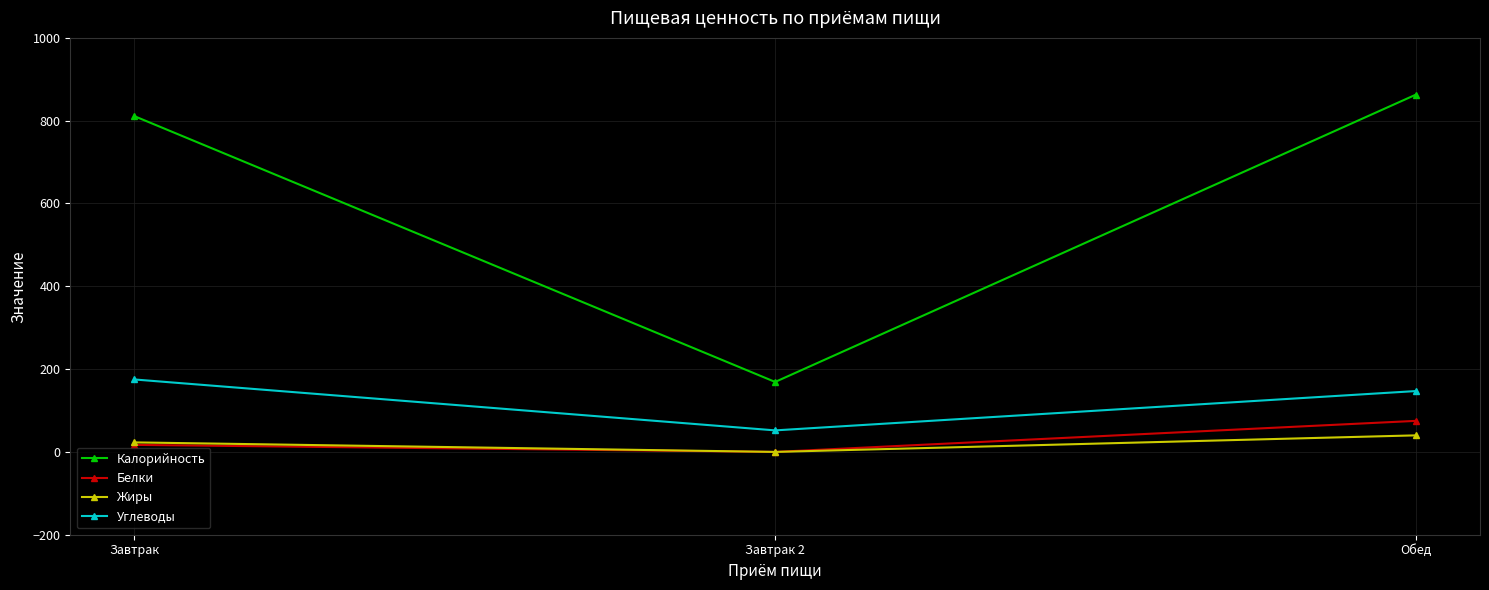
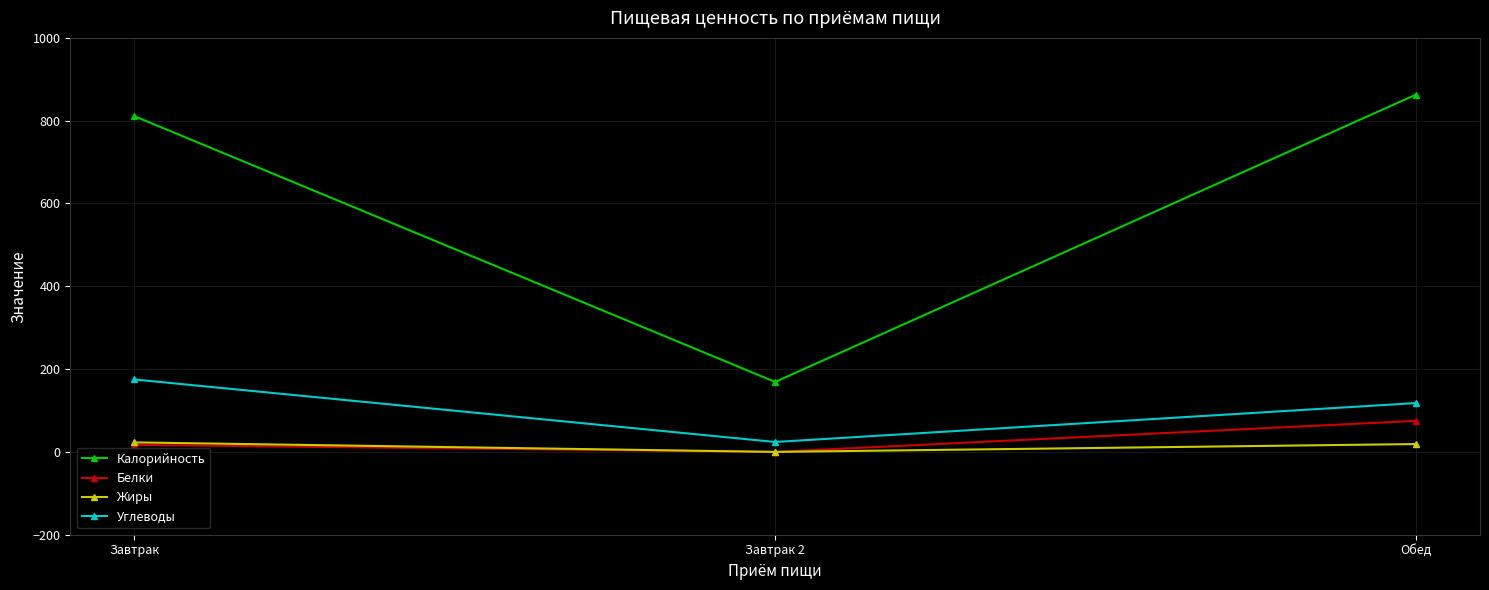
  {
    "Калорийность": {
      "Завтрак": 810,
      "Завтрак 2": 170,
      "Обед": 860
    },
    "Белки": {
      "Обед": 80
    },
    "Жиры": {
-     "Обед": 40
+     "Обед": 20
    },
    "Углеводы": {
      "Завтрак": 180,
-     "Завтрак 2": 50,
-     "Обед": 150
+     "Завтрак 2": 20,
+     "Обед": 120
    }
  }
